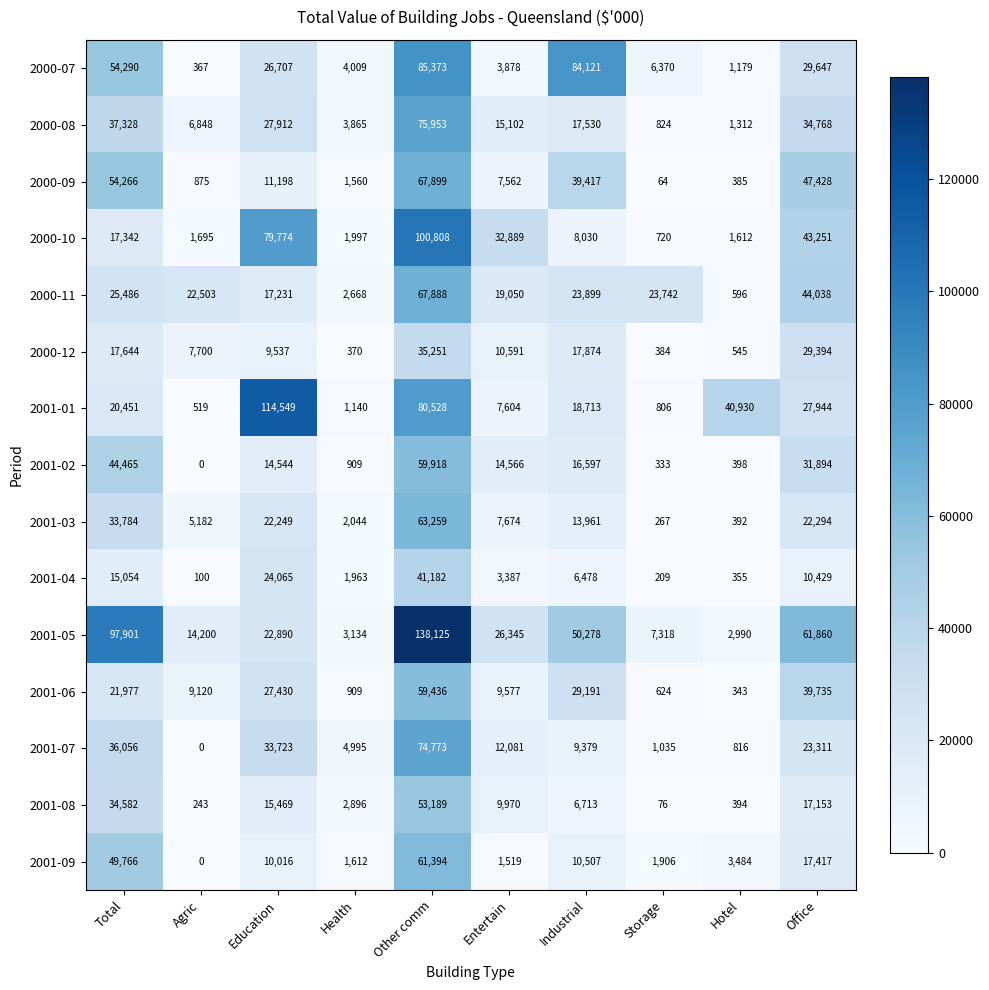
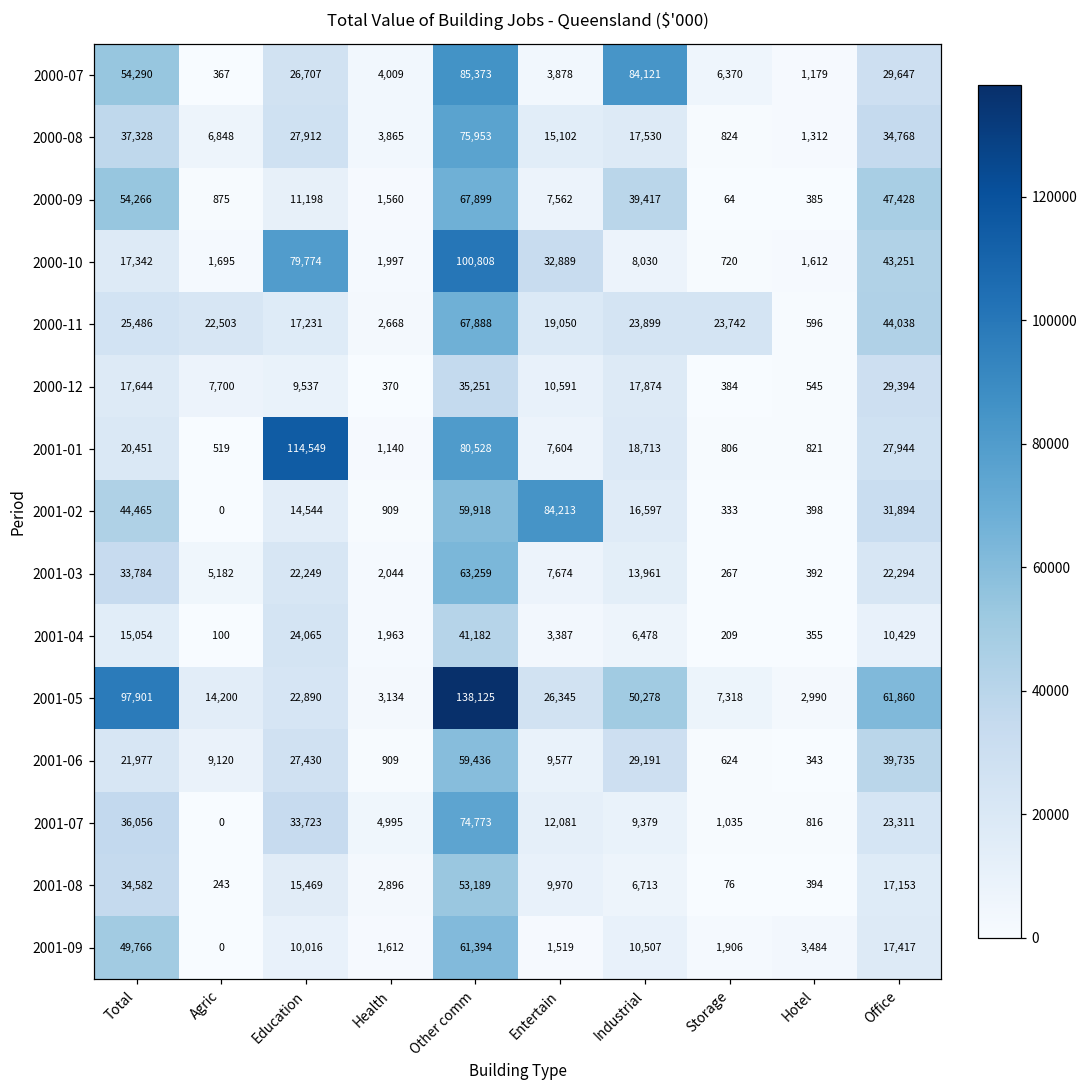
  {
    "2000-07": {
      "Total": "54,290",
      "Agric": "367",
      "Education": "26,707",
      "Health": "4,009",
      "Other comm": "85,373",
      "Entertain": "3,878",
      "Industrial": "84,121",
      "Storage": "6,370",
      "Hotel": "1,179",
      "Office": "29,647"
    },
    "2000-08": {
      "Total": "37,328",
      "Agric": "6,848",
      "Education": "27,912",
      "Health": "3,865",
      "Other comm": "75,953",
      "Entertain": "15,102",
      "Industrial": "17,530",
      "Storage": "824",
      "Hotel": "1,312",
      "Office": "34,768"
    },
    "2000-09": {
      "Total": "54,266",
      "Agric": "875",
      "Education": "11,198",
      "Health": "1,560",
      "Other comm": "67,899",
      "Entertain": "7,562",
      "Industrial": "39,417",
      "Storage": "64",
      "Hotel": "385",
      "Office": "47,428"
    },
    "2000-10": {
      "Total": "17,342",
      "Agric": "1,695",
      "Education": "79,774",
      "Health": "1,997",
      "Other comm": "100,808",
      "Entertain": "32,889",
      "Industrial": "8,030",
      "Storage": "720",
      "Hotel": "1,612",
      "Office": "43,251"
    },
    "2000-11": {
      "Total": "25,486",
      "Agric": "22,503",
      "Education": "17,231",
      "Health": "2,668",
      "Other comm": "67,888",
      "Entertain": "19,050",
      "Industrial": "23,899",
      "Storage": "23,742",
      "Hotel": "596",
      "Office": "44,038"
    },
    "2000-12": {
      "Total": "17,644",
      "Agric": "7,700",
      "Education": "9,537",
      "Health": "370",
      "Other comm": "35,251",
      "Entertain": "10,591",
      "Industrial": "17,874",
      "Storage": "384",
      "Hotel": "545",
      "Office": "29,394"
    },
    "2001-01": {
      "Total": "20,451",
      "Agric": "519",
      "Education": "114,549",
      "Health": "1,140",
      "Other comm": "80,528",
      "Entertain": "7,604",
      "Industrial": "18,713",
      "Storage": "806",
-     "Hotel": "40,930",
+     "Hotel": "821",
      "Office": "27,944"
    },
    "2001-02": {
      "Total": "44,465",
      "Agric": "0",
      "Education": "14,544",
      "Health": "909",
      "Other comm": "59,918",
-     "Entertain": "14,566",
+     "Entertain": "84,213",
      "Industrial": "16,597",
      "Storage": "333",
      "Hotel": "398",
      "Office": "31,894"
    },
    "2001-03": {
      "Total": "33,784",
      "Agric": "5,182",
      "Education": "22,249",
      "Health": "2,044",
      "Other comm": "63,259",
      "Entertain": "7,674",
      "Industrial": "13,961",
      "Storage": "267",
      "Hotel": "392",
      "Office": "22,294"
    },
    "2001-04": {
      "Total": "15,054",
      "Agric": "100",
      "Education": "24,065",
      "Health": "1,963",
      "Other comm": "41,182",
      "Entertain": "3,387",
      "Industrial": "6,478",
      "Storage": "209",
      "Hotel": "355",
      "Office": "10,429"
    },
    "2001-05": {
      "Total": "97,901",
      "Agric": "14,200",
      "Education": "22,890",
      "Health": "3,134",
      "Other comm": "138,125",
      "Entertain": "26,345",
      "Industrial": "50,278",
      "Storage": "7,318",
      "Hotel": "2,990",
      "Office": "61,860"
    },
    "2001-06": {
      "Total": "21,977",
      "Agric": "9,120",
      "Education": "27,430",
      "Health": "909",
      "Other comm": "59,436",
      "Entertain": "9,577",
      "Industrial": "29,191",
      "Storage": "624",
      "Hotel": "343",
      "Office": "39,735"
    },
    "2001-07": {
      "Total": "36,056",
      "Agric": "0",
      "Education": "33,723",
      "Health": "4,995",
      "Other comm": "74,773",
      "Entertain": "12,081",
      "Industrial": "9,379",
      "Storage": "1,035",
      "Hotel": "816",
      "Office": "23,311"
    },
    "2001-08": {
      "Total": "34,582",
      "Agric": "243",
      "Education": "15,469",
      "Health": "2,896",
      "Other comm": "53,189",
      "Entertain": "9,970",
      "Industrial": "6,713",
      "Storage": "76",
      "Hotel": "394",
      "Office": "17,153"
    },
    "2001-09": {
      "Total": "49,766",
      "Agric": "0",
      "Education": "10,016",
      "Health": "1,612",
      "Other comm": "61,394",
      "Entertain": "1,519",
      "Industrial": "10,507",
      "Storage": "1,906",
      "Hotel": "3,484",
      "Office": "17,417"
    }
  }
